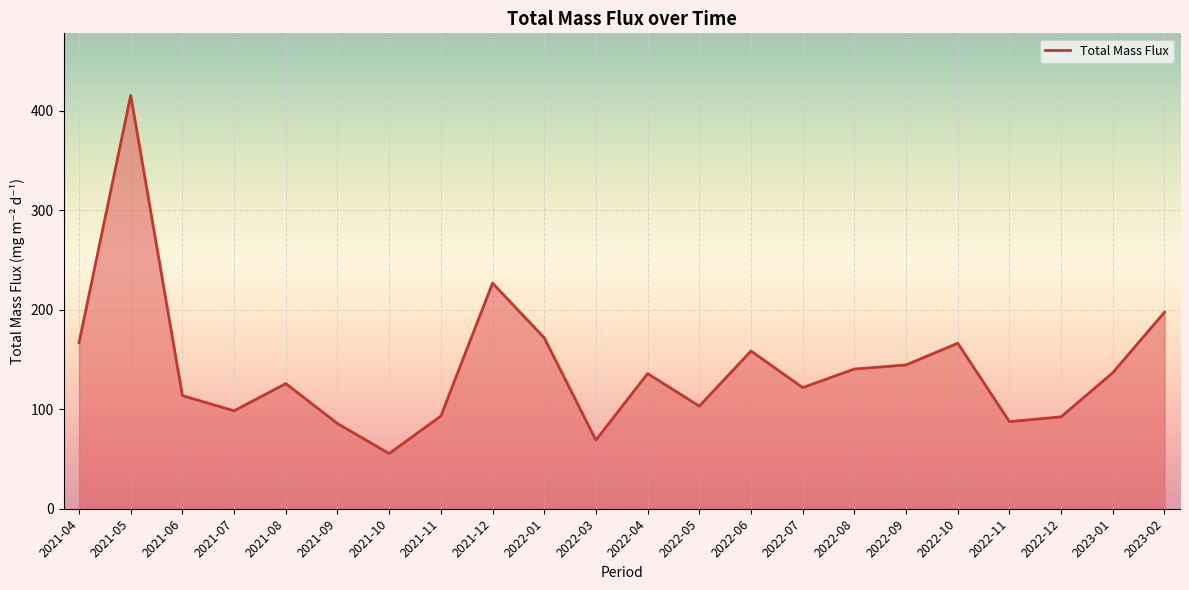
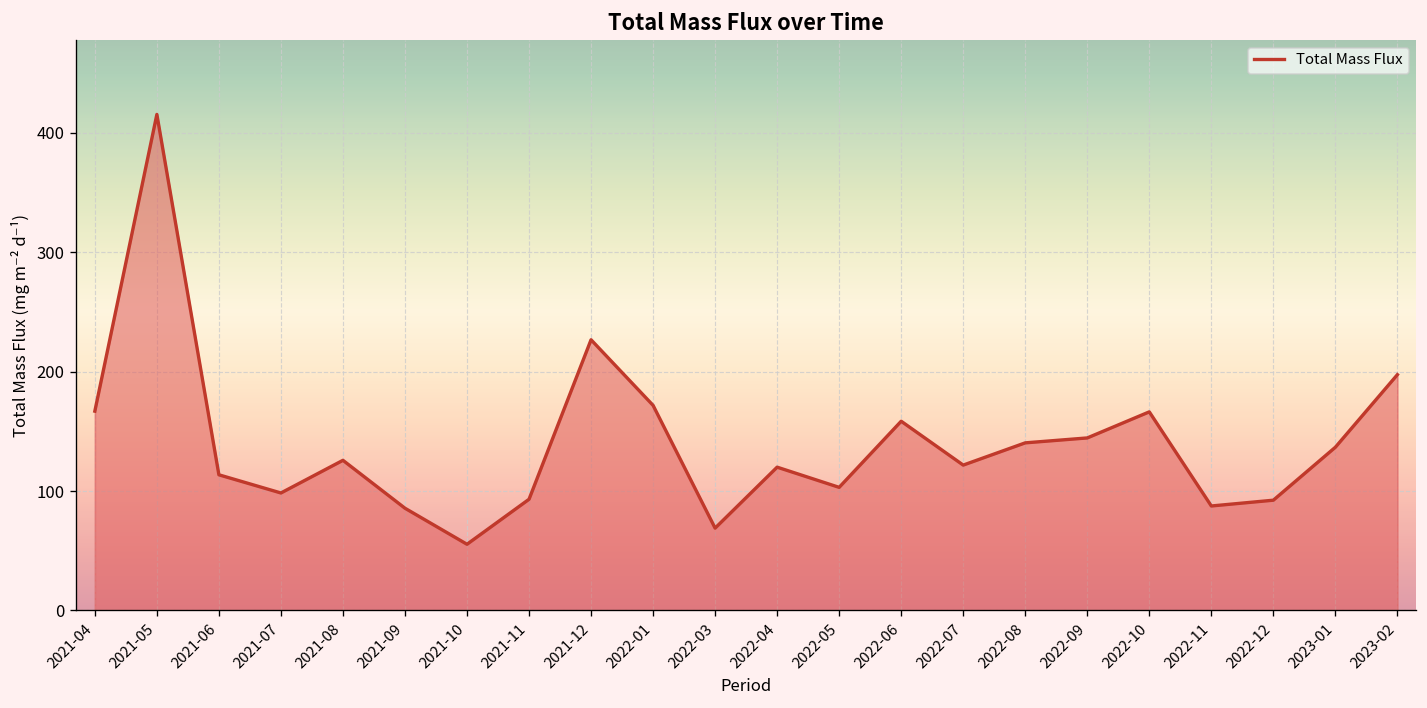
  {
    "2021-04": 170,
    "2021-05": 420,
    "2021-06": 110,
    "2021-07": 100,
    "2021-08": 130,
    "2021-09": 90,
    "2021-10": 60,
    "2021-11": 90,
    "2021-12": 230,
    "2022-01": 170,
    "2022-03": 70,
-   "2022-04": 140,
+   "2022-04": 120,
    "2022-05": 100,
    "2022-06": 160,
    "2022-07": 120,
    "2022-08": 140,
    "2022-09": 140,
    "2022-10": 170,
    "2022-11": 90,
    "2022-12": 90,
    "2023-01": 140,
    "2023-02": 200
  }
